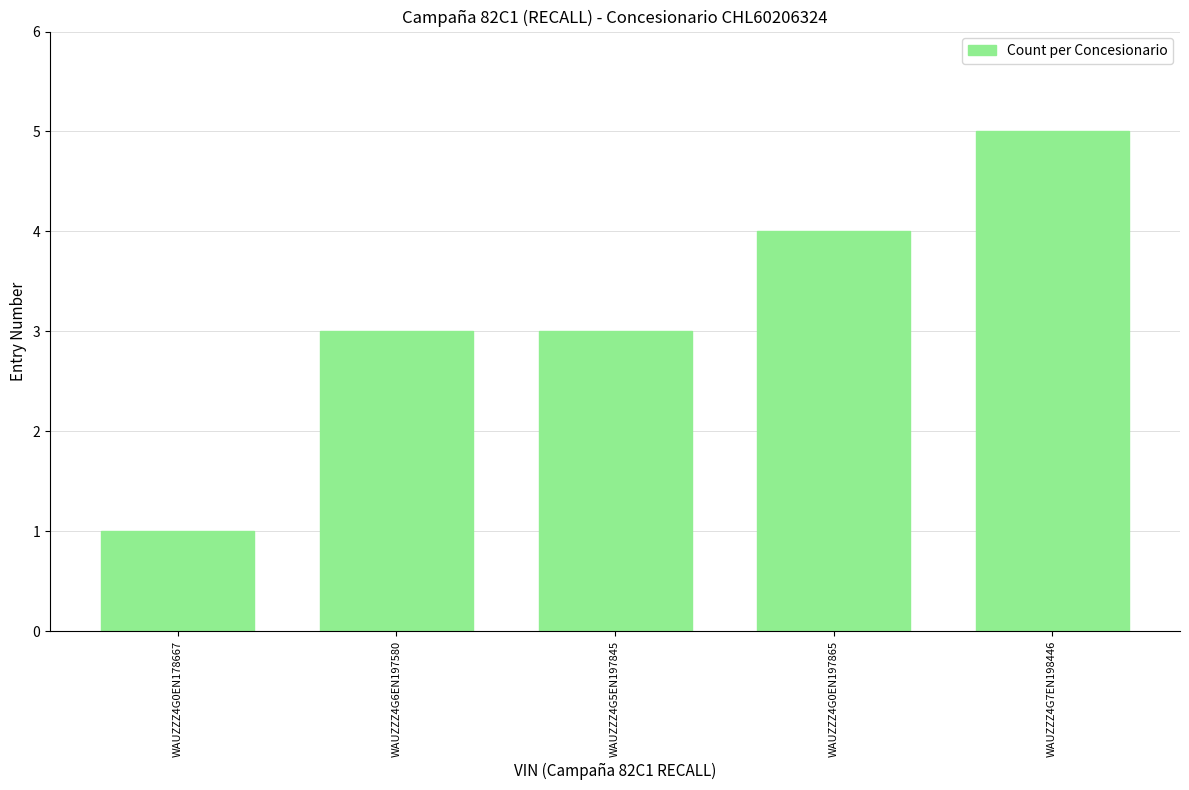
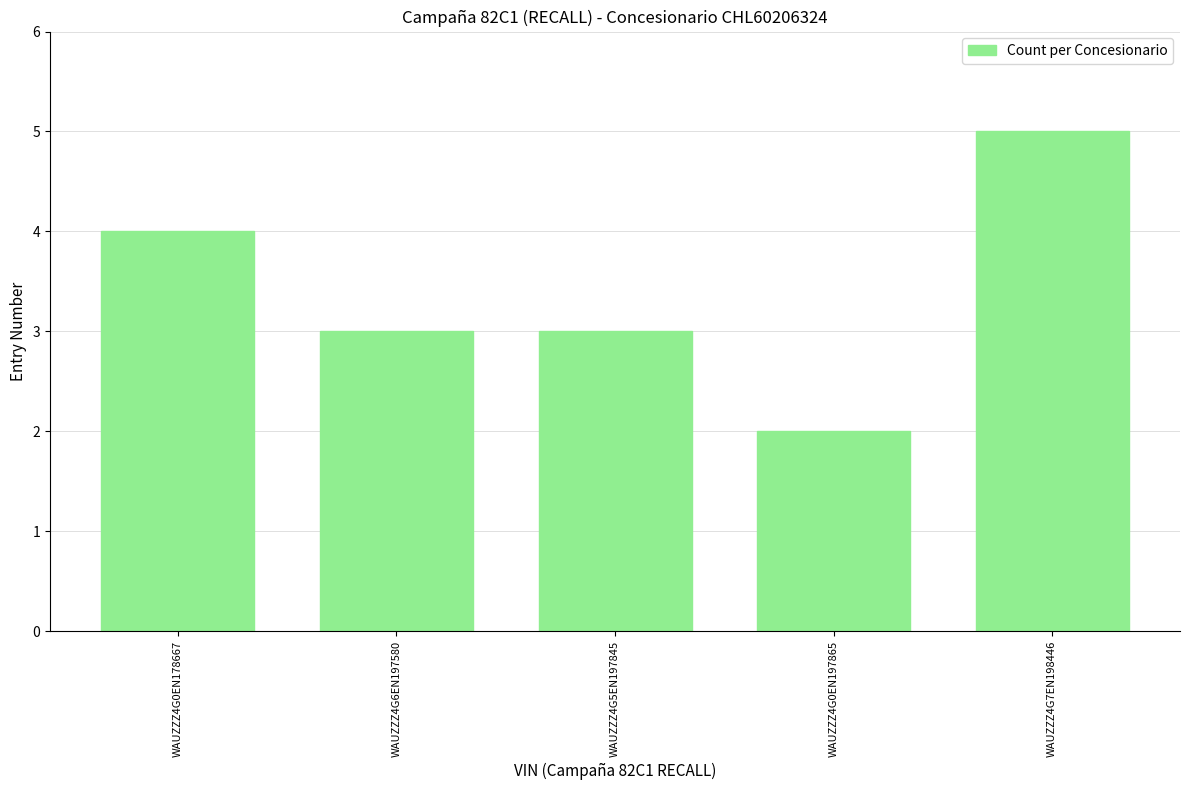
  {
-   "WAUZZZ4G0EN178667": 1,
+   "WAUZZZ4G0EN178667": 4,
    "WAUZZZ4G6EN197580": 3,
    "WAUZZZ4G5EN197845": 3,
-   "WAUZZZ4G0EN197865": 4,
+   "WAUZZZ4G0EN197865": 2,
    "WAUZZZ4G7EN198446": 5
  }
